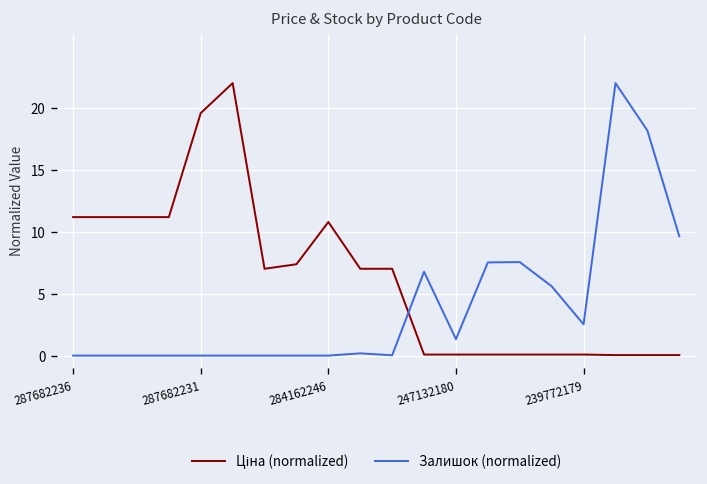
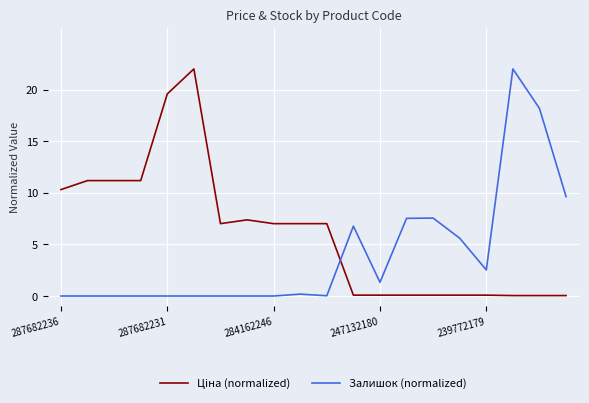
  {
    "Ціна (normalized)": {
-     "287682236": 11.2,
+     "287682236": 10.3,
      "287682231": 19.6,
-     "284162246": 10.8,
+     "284162246": 7.0,
      "247132180": 0.1,
      "239772179": 0.1
    },
    "Залишок (normalized)": {
      "287682236": 0.0,
      "287682231": 0.0,
      "284162246": 0.0,
      "247132180": 1.3,
      "239772179": 2.5
    }
  }
